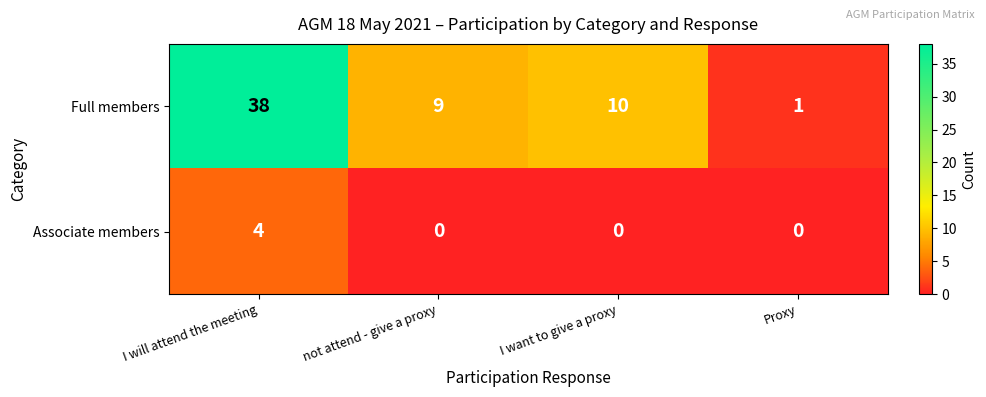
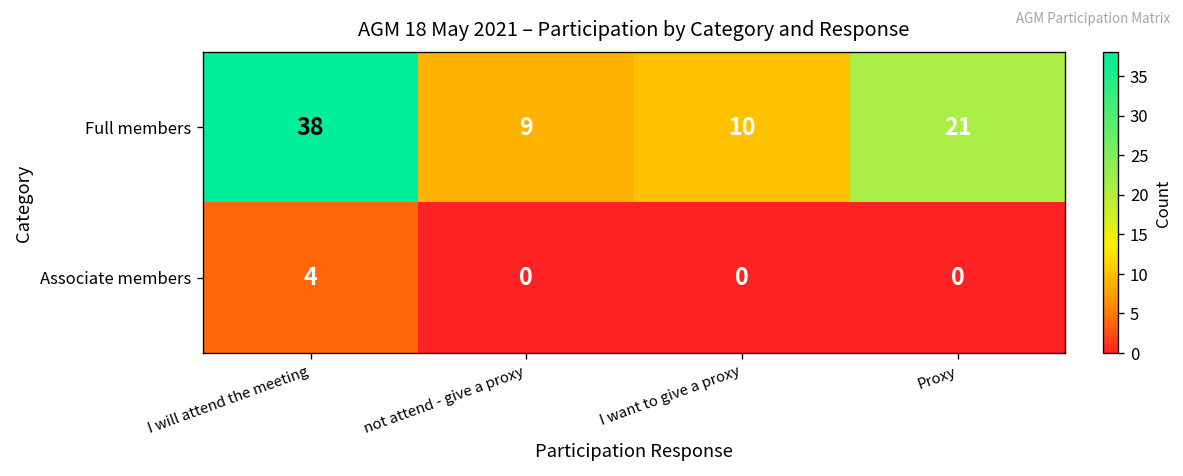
  {
    "Full members": {
      "I will attend the meeting": 38,
      "not attend - give a proxy": 9,
      "I want to give a proxy": 10,
-     "Proxy": 1
+     "Proxy": 21
    },
    "Associate members": {
      "I will attend the meeting": 4,
      "not attend - give a proxy": 0,
      "I want to give a proxy": 0,
      "Proxy": 0
    }
  }
